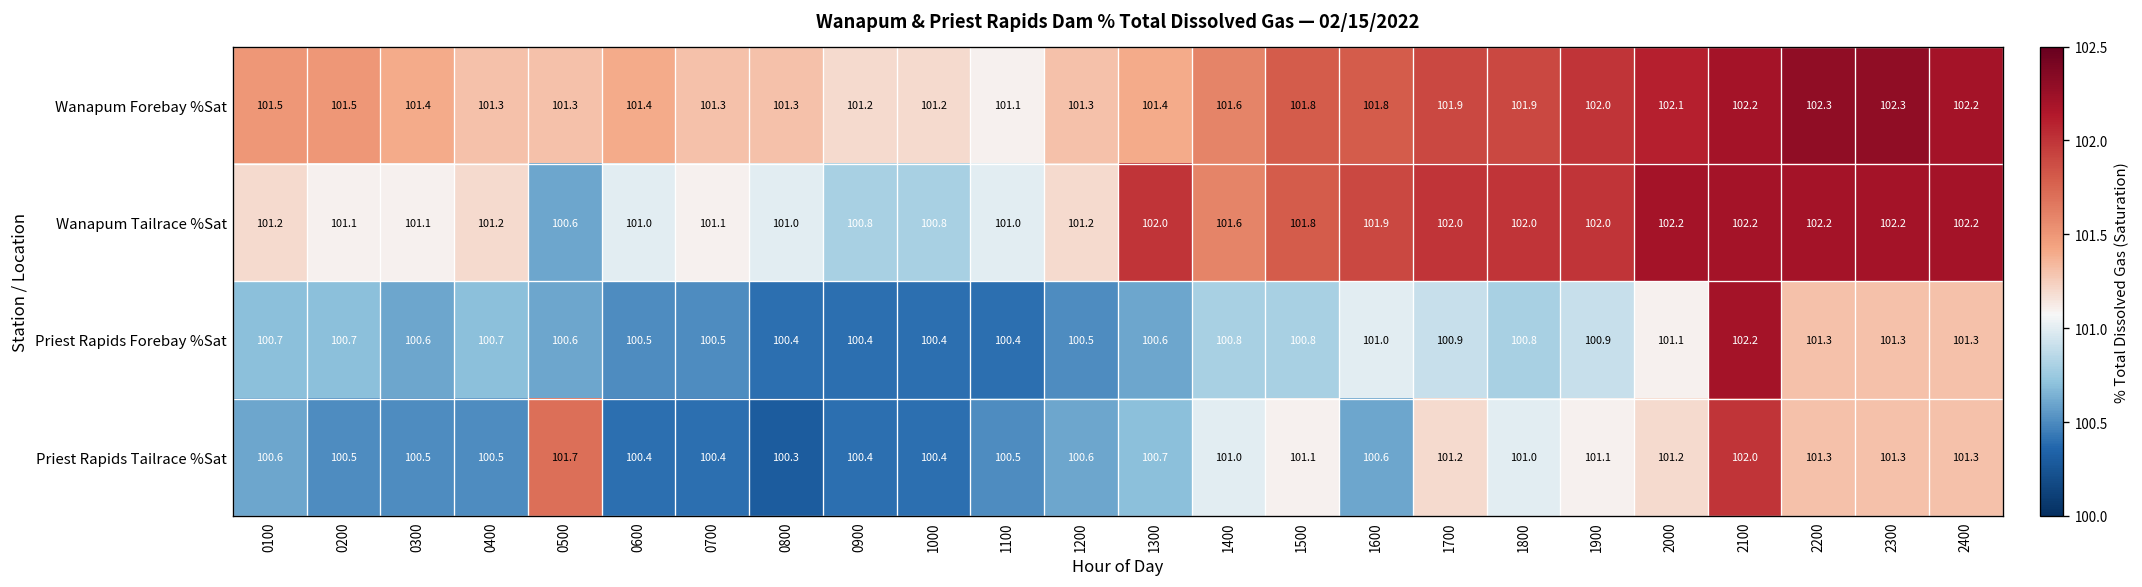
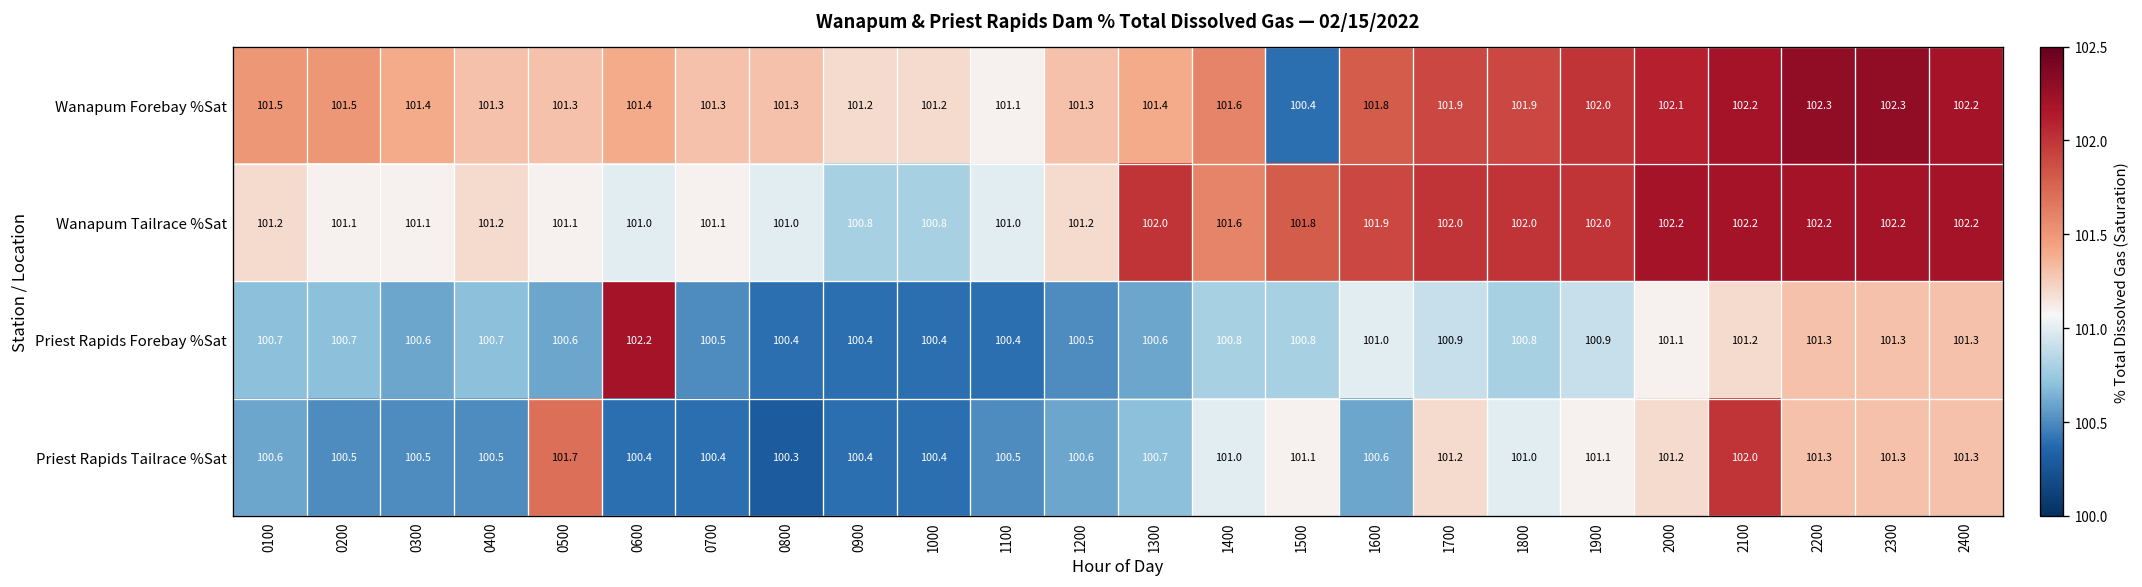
  {
    "Wanapum Forebay %Sat": {
      "0100": 101.5,
      "0200": 101.5,
      "0300": 101.4,
      "0400": 101.3,
      "0500": 101.3,
      "0600": 101.4,
      "0700": 101.3,
      "0800": 101.3,
      "0900": 101.2,
      "1000": 101.2,
      "1100": 101.1,
      "1200": 101.3,
      "1300": 101.4,
      "1400": 101.6,
-     "1500": 101.8,
+     "1500": 100.4,
      "1600": 101.8,
      "1700": 101.9,
      "1800": 101.9,
      "1900": 102.0,
      "2000": 102.1,
      "2100": 102.2,
      "2200": 102.3,
      "2300": 102.3,
      "2400": 102.2
    },
    "Wanapum Tailrace %Sat": {
      "0100": 101.2,
      "0200": 101.1,
      "0300": 101.1,
      "0400": 101.2,
-     "0500": 100.6,
+     "0500": 101.1,
      "0600": 101.0,
      "0700": 101.1,
      "0800": 101.0,
      "0900": 100.8,
      "1000": 100.8,
      "1100": 101.0,
      "1200": 101.2,
      "1300": 102.0,
      "1400": 101.6,
      "1500": 101.8,
      "1600": 101.9,
      "1700": 102.0,
      "1800": 102.0,
      "1900": 102.0,
      "2000": 102.2,
      "2100": 102.2,
      "2200": 102.2,
      "2300": 102.2,
      "2400": 102.2
    },
    "Priest Rapids Forebay %Sat": {
      "0100": 100.7,
      "0200": 100.7,
      "0300": 100.6,
      "0400": 100.7,
      "0500": 100.6,
-     "0600": 100.5,
+     "0600": 102.2,
      "0700": 100.5,
      "0800": 100.4,
      "0900": 100.4,
      "1000": 100.4,
      "1100": 100.4,
      "1200": 100.5,
      "1300": 100.6,
      "1400": 100.8,
      "1500": 100.8,
      "1600": 101.0,
      "1700": 100.9,
      "1800": 100.8,
      "1900": 100.9,
      "2000": 101.1,
-     "2100": 102.2,
+     "2100": 101.2,
      "2200": 101.3,
      "2300": 101.3,
      "2400": 101.3
    },
    "Priest Rapids Tailrace %Sat": {
      "0100": 100.6,
      "0200": 100.5,
      "0300": 100.5,
      "0400": 100.5,
      "0500": 101.7,
      "0600": 100.4,
      "0700": 100.4,
      "0800": 100.3,
      "0900": 100.4,
      "1000": 100.4,
      "1100": 100.5,
      "1200": 100.6,
      "1300": 100.7,
      "1400": 101.0,
      "1500": 101.1,
      "1600": 100.6,
      "1700": 101.2,
      "1800": 101.0,
      "1900": 101.1,
      "2000": 101.2,
      "2100": 102.0,
      "2200": 101.3,
      "2300": 101.3,
      "2400": 101.3
    }
  }
